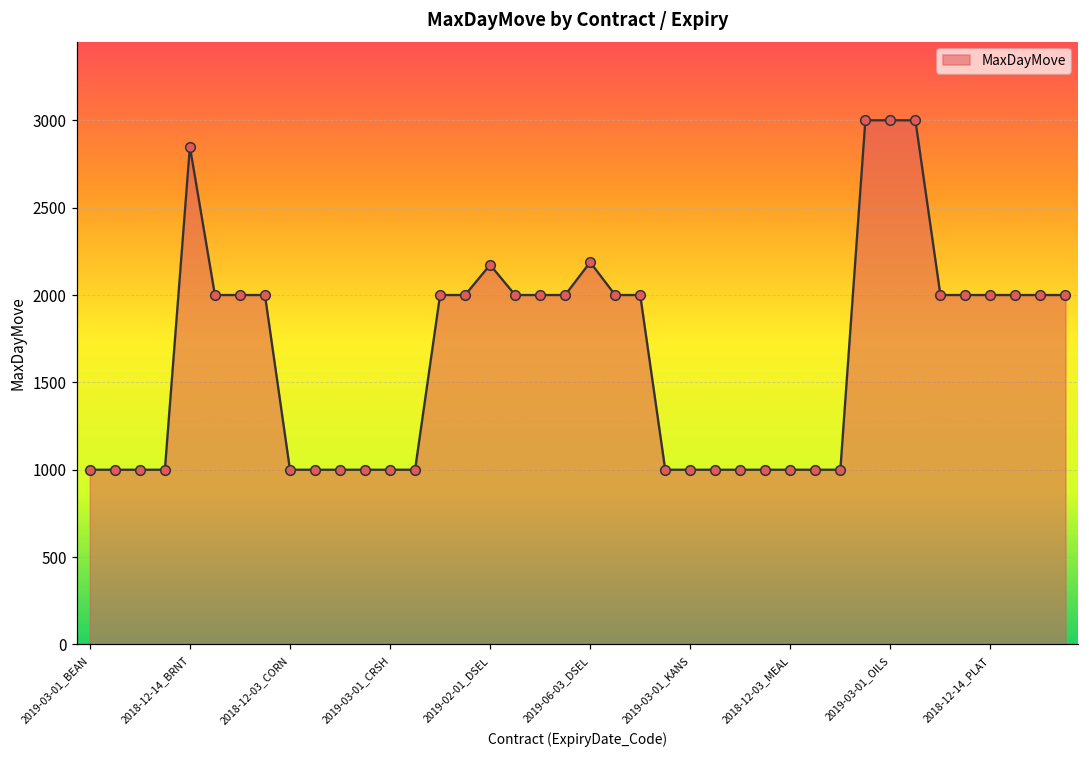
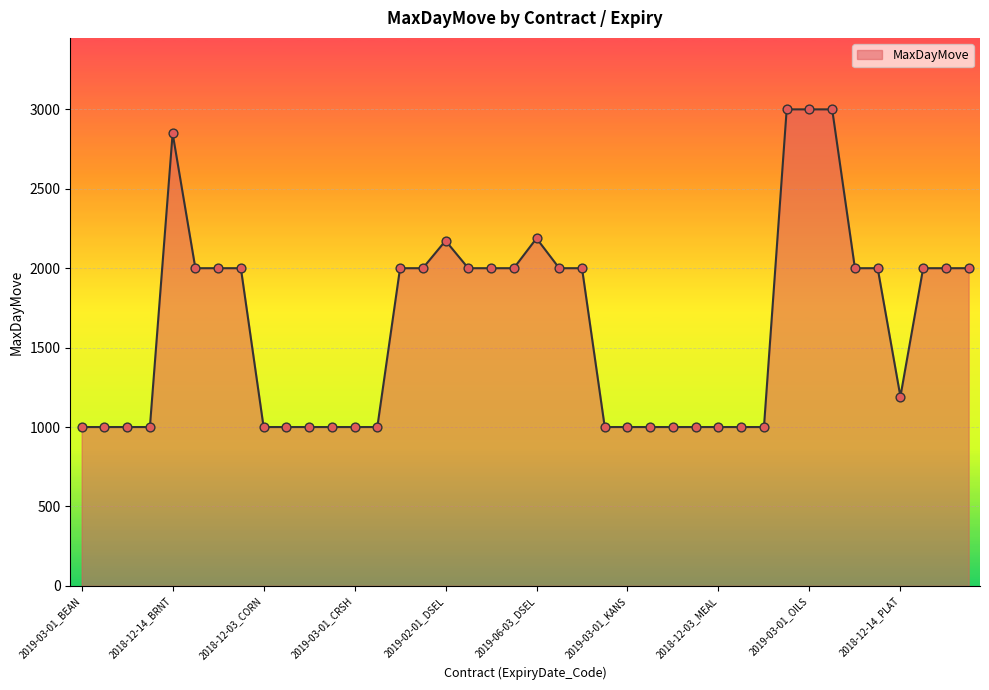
  {
    "2019-03-01_BEAN": 1000,
    "2018-12-14_BRNT": 2850,
    "2018-12-03_CORN": 1000,
    "2019-03-01_CRSH": 1000,
    "2019-02-01_DSEL": 2170,
    "2019-06-03_DSEL": 2190,
    "2019-03-01_KANS": 1000,
    "2018-12-03_MEAL": 1000,
    "2019-03-01_OILS": 3000,
-   "2018-12-14_PLAT": 2000
+   "2018-12-14_PLAT": 1190
  }
